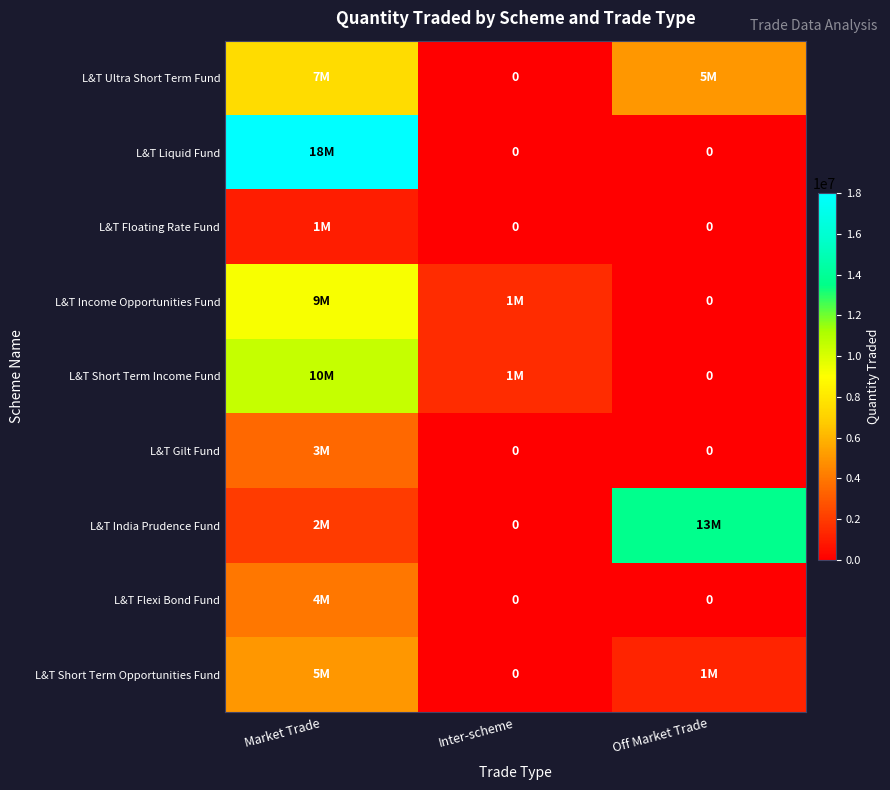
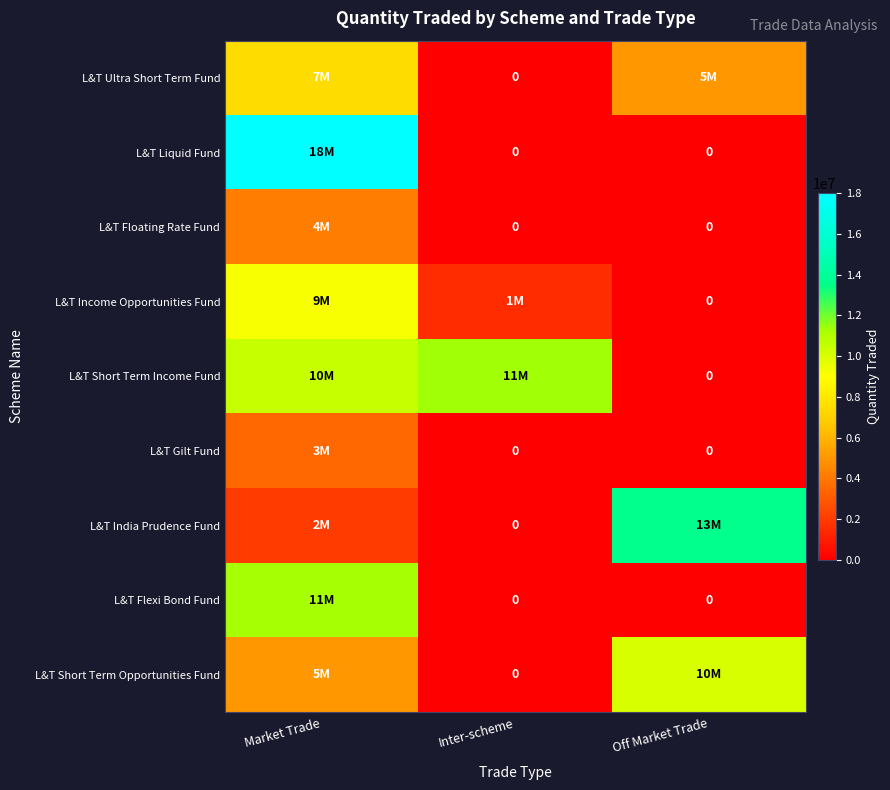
  {
    "L&T Ultra Short Term Fund": {
      "Market Trade": "7M",
      "Inter-scheme": "0",
      "Off Market Trade": "5M"
    },
    "L&T Liquid Fund": {
      "Market Trade": "18M",
      "Inter-scheme": "0",
      "Off Market Trade": "0"
    },
    "L&T Floating Rate Fund": {
-     "Market Trade": "1M",
+     "Market Trade": "4M",
      "Inter-scheme": "0",
      "Off Market Trade": "0"
    },
    "L&T Income Opportunities Fund": {
      "Market Trade": "9M",
      "Inter-scheme": "1M",
      "Off Market Trade": "0"
    },
    "L&T Short Term Income Fund": {
      "Market Trade": "10M",
-     "Inter-scheme": "1M",
+     "Inter-scheme": "11M",
      "Off Market Trade": "0"
    },
    "L&T Gilt Fund": {
      "Market Trade": "3M",
      "Inter-scheme": "0",
      "Off Market Trade": "0"
    },
    "L&T India Prudence Fund": {
      "Market Trade": "2M",
      "Inter-scheme": "0",
      "Off Market Trade": "13M"
    },
    "L&T Flexi Bond Fund": {
-     "Market Trade": "4M",
+     "Market Trade": "11M",
      "Inter-scheme": "0",
      "Off Market Trade": "0"
    },
    "L&T Short Term Opportunities Fund": {
      "Market Trade": "5M",
      "Inter-scheme": "0",
-     "Off Market Trade": "1M"
+     "Off Market Trade": "10M"
    }
  }
